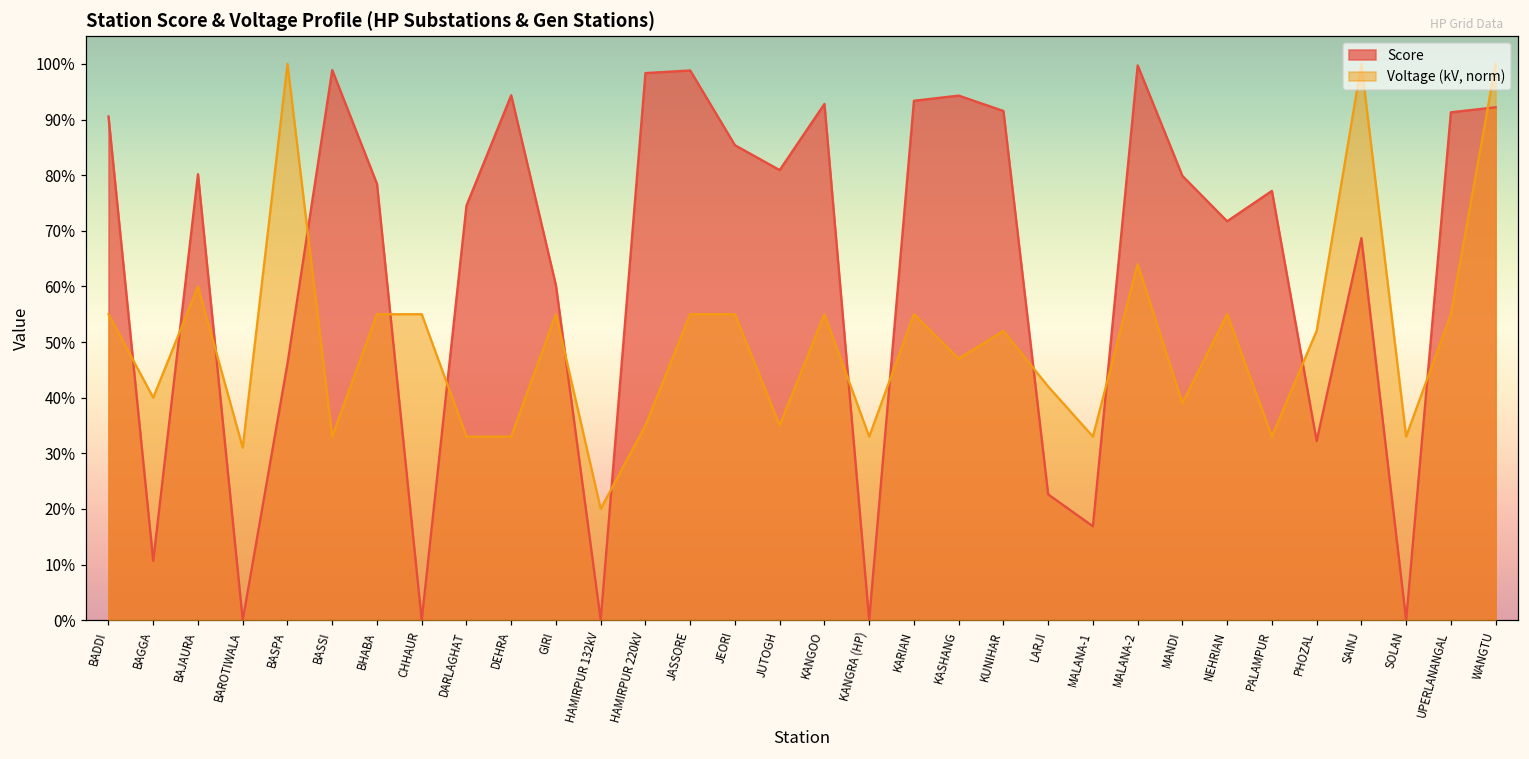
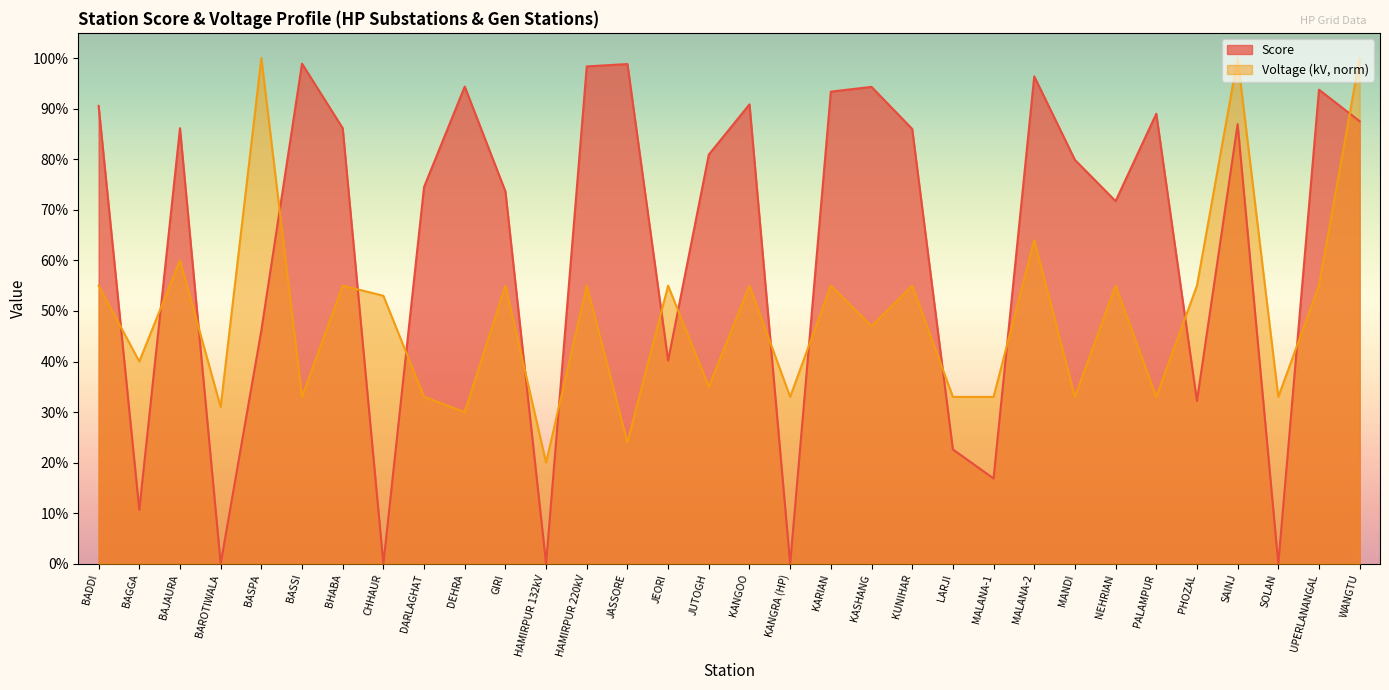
  {
    "Score": {
      "BADDI": "91%",
      "BAGGA": "11%",
-     "BAJAURA": "80%",
+     "BAJAURA": "86%",
      "BAROTIWALA": "0%",
      "BASPA": "46%",
      "BASSI": "99%",
-     "BHABA": "78%",
+     "BHABA": "86%",
      "CHHAUR": "0%",
      "DARLAGHAT": "75%",
      "DEHRA": "94%",
-     "GIRI": "60%",
+     "GIRI": "74%",
      "HAMIRPUR 132kV": "0%",
      "HAMIRPUR 220kV": "98%",
      "JASSORE": "99%",
-     "JEORI": "85%",
+     "JEORI": "40%",
      "JUTOGH": "81%",
-     "KANGOO": "93%",
+     "KANGOO": "91%",
      "KANGRA (HP)": "0%",
      "KARIAN": "93%",
      "KASHANG": "94%",
-     "KUNIHAR": "92%",
+     "KUNIHAR": "86%",
      "LARJI": "23%",
      "MALANA-1": "17%",
-     "MALANA-2": "100%",
+     "MALANA-2": "96%",
      "MANDI": "80%",
      "NEHRIAN": "72%",
-     "PALAMPUR": "77%",
+     "PALAMPUR": "89%",
      "PHOZAL": "32%",
-     "SAINJ": "69%",
+     "SAINJ": "87%",
      "SOLAN": "0%",
-     "UPERLANANGAL": "91%",
-     "WANGTU": "92%"
+     "UPERLANANGAL": "94%",
+     "WANGTU": "88%"
    },
    "Voltage (kV, norm)": {
      "BADDI": "55%",
      "BAGGA": "40%",
      "BAJAURA": "60%",
      "BAROTIWALA": "31%",
      "BASPA": "100%",
      "BASSI": "33%",
      "BHABA": "55%",
-     "CHHAUR": "55%",
+     "CHHAUR": "53%",
      "DARLAGHAT": "33%",
-     "DEHRA": "33%",
+     "DEHRA": "30%",
      "GIRI": "55%",
      "HAMIRPUR 132kV": "20%",
-     "HAMIRPUR 220kV": "35%",
-     "JASSORE": "55%",
+     "HAMIRPUR 220kV": "55%",
+     "JASSORE": "24%",
      "JEORI": "55%",
      "JUTOGH": "35%",
      "KANGOO": "55%",
      "KANGRA (HP)": "33%",
      "KARIAN": "55%",
      "KASHANG": "47%",
-     "KUNIHAR": "52%",
-     "LARJI": "42%",
+     "KUNIHAR": "55%",
+     "LARJI": "33%",
      "MALANA-1": "33%",
      "MALANA-2": "64%",
-     "MANDI": "39%",
+     "MANDI": "33%",
      "NEHRIAN": "55%",
      "PALAMPUR": "33%",
-     "PHOZAL": "52%",
+     "PHOZAL": "55%",
      "SOLAN": "33%",
      "UPERLANANGAL": "55%"
    }
  }
